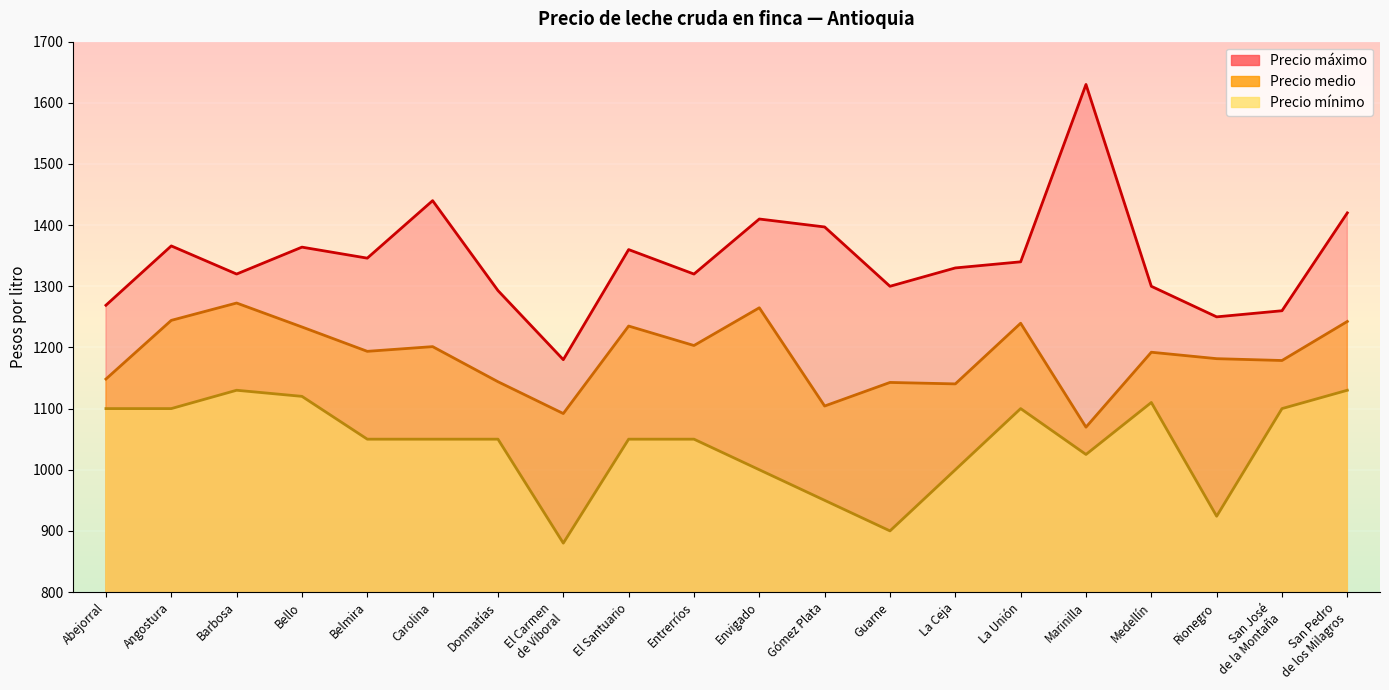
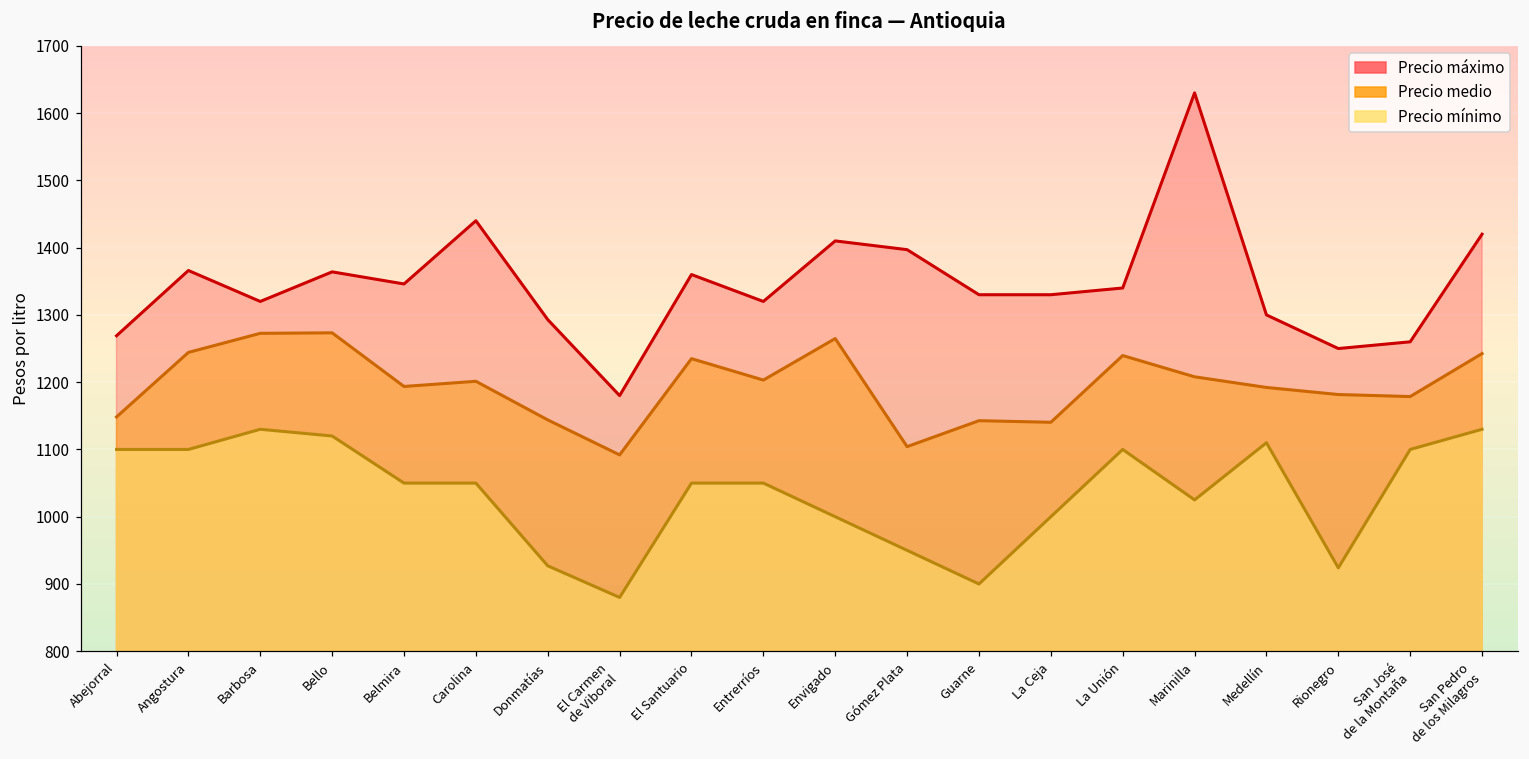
  {
    "Precio máximo": {
      "Abejorral": 1270,
      "Angostura": 1370,
      "Barbosa": 1320,
      "Bello": 1360,
      "Belmira": 1350,
      "Carolina": 1440,
      "Donmatías": 1290,
      "El Carmen de Viboral": 1180,
      "El Santuario": 1360,
      "Entrerríos": 1320,
      "Envigado": 1410,
      "Gómez Plata": 1400,
-     "Guarne": 1300,
+     "Guarne": 1330,
      "La Ceja": 1330,
      "La Unión": 1340,
      "Marinilla": 1630,
      "Medellín": 1300,
      "Rionegro": 1250,
      "San José de la Montaña": 1260,
      "San Pedro de los Milagros": 1420
    },
    "Precio medio": {
      "Abejorral": 1150,
      "Angostura": 1240,
      "Barbosa": 1270,
-     "Bello": 1230,
+     "Bello": 1270,
      "Belmira": 1190,
      "Carolina": 1200,
      "Donmatías": 1140,
      "El Carmen de Viboral": 1090,
      "El Santuario": 1230,
      "Entrerríos": 1200,
      "Envigado": 1260,
      "Gómez Plata": 1100,
      "Guarne": 1140,
      "La Ceja": 1140,
      "La Unión": 1240,
-     "Marinilla": 1070,
+     "Marinilla": 1210,
      "Medellín": 1190,
      "Rionegro": 1180,
      "San José de la Montaña": 1180,
      "San Pedro de los Milagros": 1240
    },
    "Precio mínimo": {
      "Abejorral": 1100,
      "Angostura": 1100,
      "Barbosa": 1130,
      "Bello": 1120,
      "Belmira": 1050,
      "Carolina": 1050,
-     "Donmatías": 1050,
+     "Donmatías": 930,
      "El Carmen de Viboral": 880,
      "El Santuario": 1050,
      "Entrerríos": 1050,
      "Envigado": 1000,
      "Gómez Plata": 950,
      "Guarne": 900,
      "La Ceja": 1000,
      "La Unión": 1100,
      "Marinilla": 1030,
      "Medellín": 1110,
      "Rionegro": 920,
      "San José de la Montaña": 1100,
      "San Pedro de los Milagros": 1130
    }
  }
